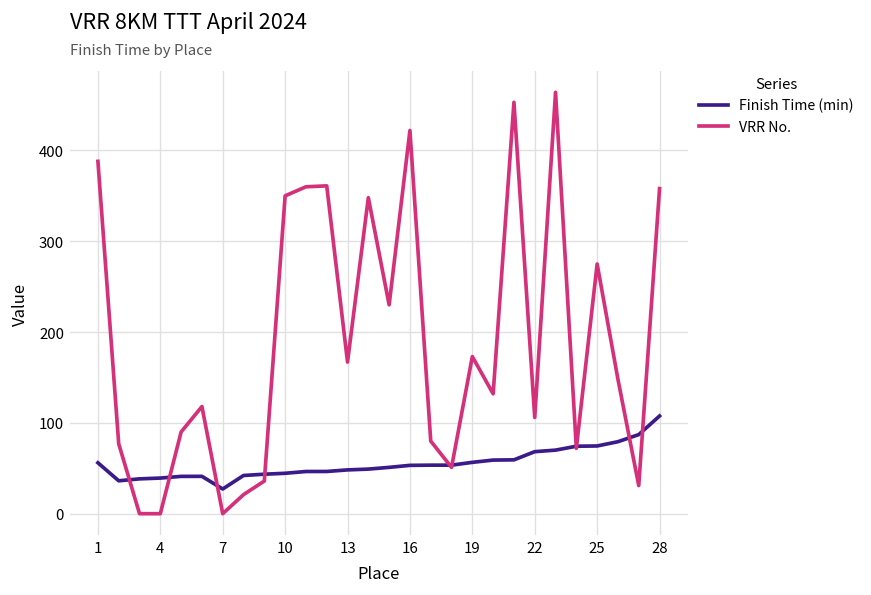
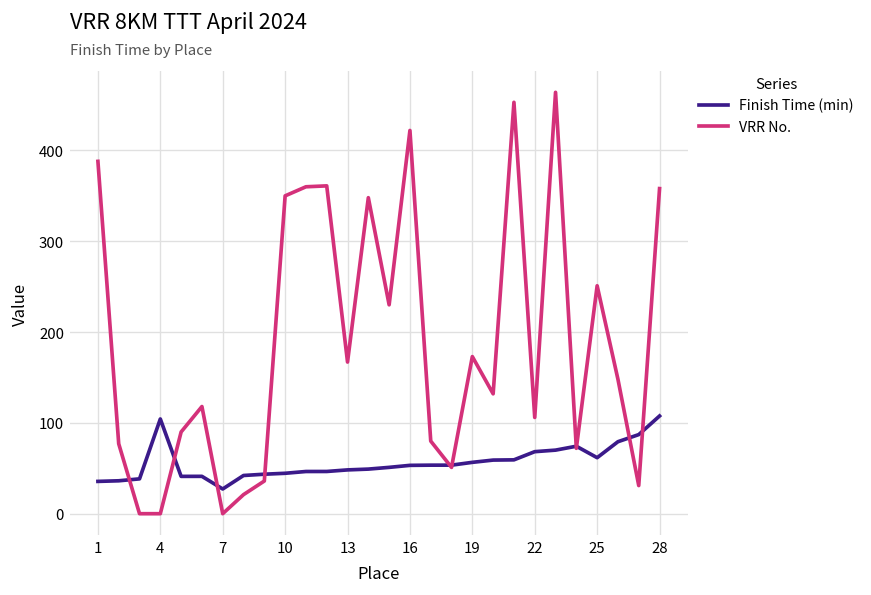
  {
    "Finish Time (min)": {
-     "1": 60,
-     "4": 40,
+     "1": 40,
+     "4": 100,
      "7": 30,
      "10": 40,
      "13": 50,
      "16": 50,
      "19": 60,
      "22": 70,
-     "25": 70,
+     "25": 60,
      "28": 110
    },
    "VRR No.": {
      "1": 390,
      "4": 0,
      "7": 0,
      "10": 350,
      "13": 170,
      "16": 420,
      "19": 170,
      "22": 110,
-     "25": 280,
+     "25": 250,
      "28": 360
    }
  }
